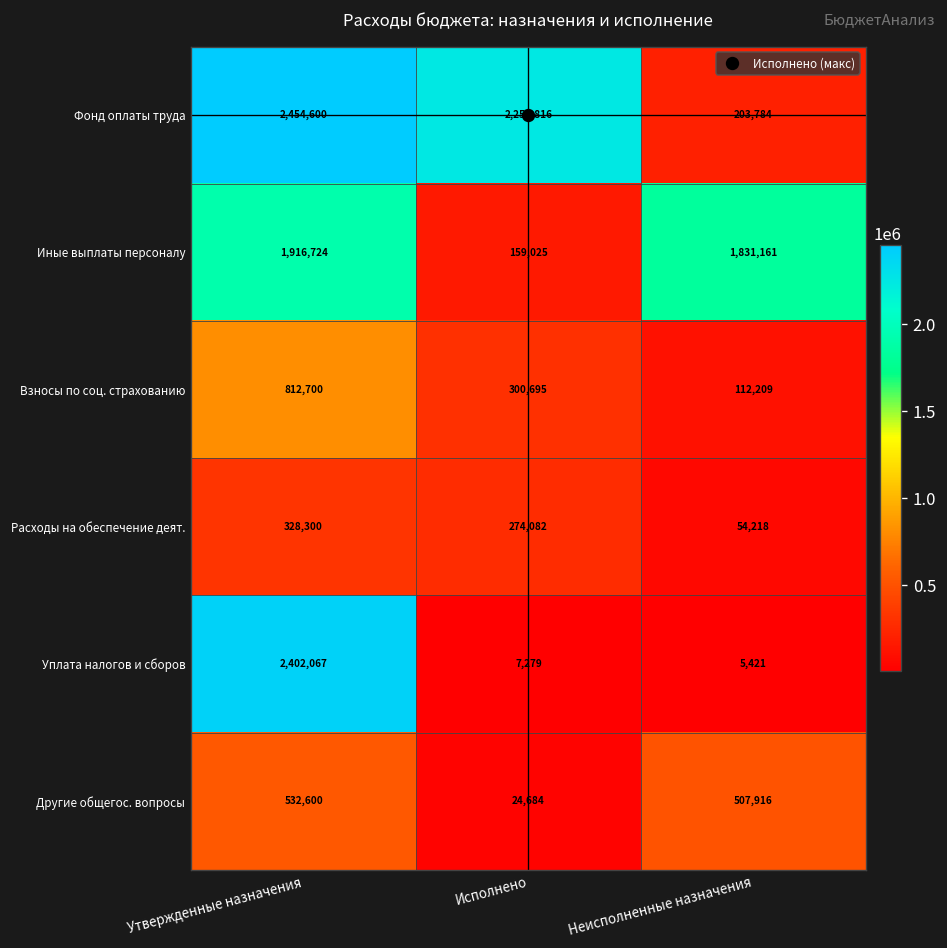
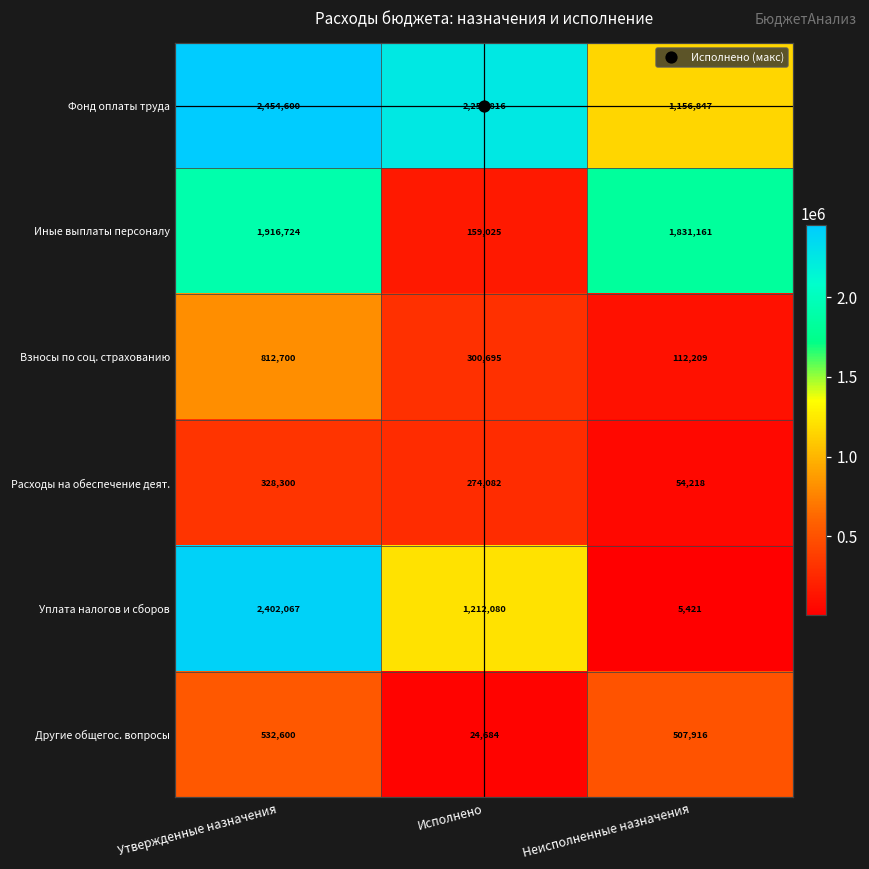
  {
    "Фонд оплаты труда": {
      "Утвержденные назначения": "2,454,600",
-     "Неисполненные назначения": "203,784"
+     "Неисполненные назначения": "1,156,847"
    },
    "Иные выплаты персоналу": {
      "Утвержденные назначения": "1,916,724",
      "Исполнено": "159,025",
      "Неисполненные назначения": "1,831,161"
    },
    "Взносы по соц. страхованию": {
      "Утвержденные назначения": "812,700",
      "Исполнено": "300,695",
      "Неисполненные назначения": "112,209"
    },
    "Расходы на обеспечение деят.": {
      "Утвержденные назначения": "328,300",
      "Исполнено": "274,082",
      "Неисполненные назначения": "54,218"
    },
    "Уплата налогов и сборов": {
      "Утвержденные назначения": "2,402,067",
-     "Исполнено": "7,279",
+     "Исполнено": "1,212,080",
      "Неисполненные назначения": "5,421"
    },
    "Другие общегос. вопросы": {
      "Утвержденные назначения": "532,600",
      "Исполнено": "24,684",
      "Неисполненные назначения": "507,916"
    }
  }
